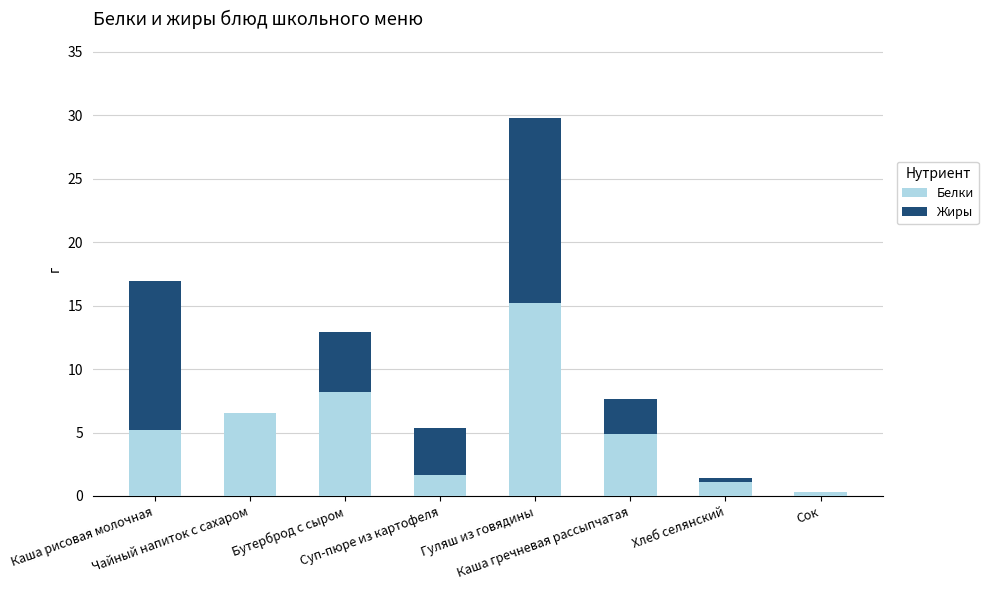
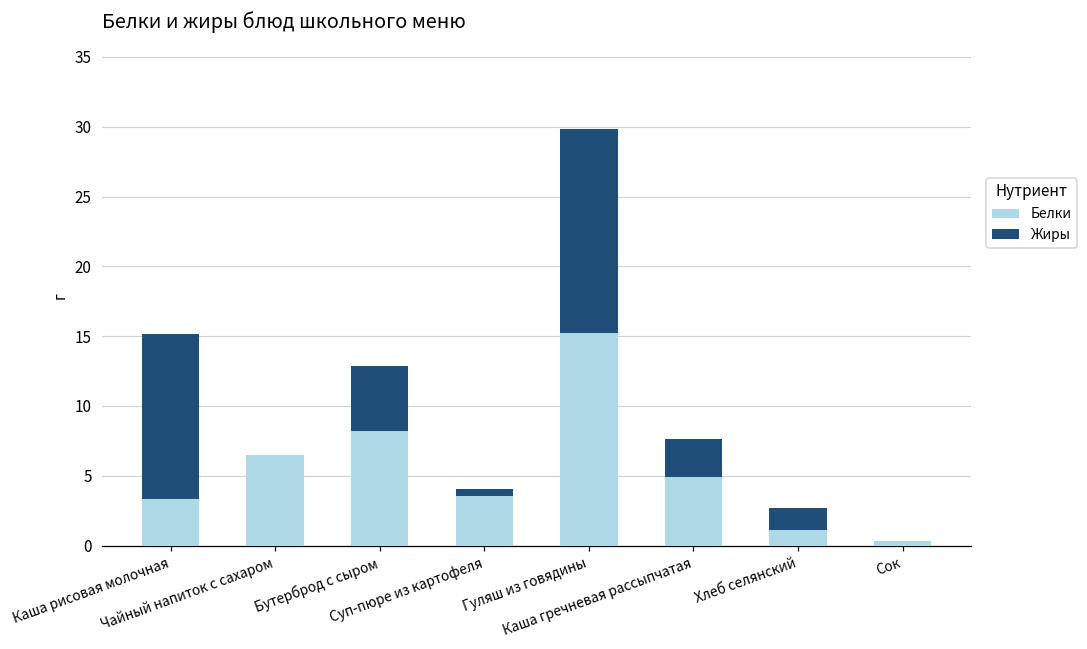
  {
    "Белки": {
-     "Каша рисовая молочная": 5.2,
+     "Каша рисовая молочная": 3.4,
      "Чайный напиток с сахаром": 6.5,
      "Бутерброд с сыром": 8.2,
-     "Суп-пюре из картофеля": 1.7,
+     "Суп-пюре из картофеля": 3.6,
      "Гуляш из говядины": 15.2,
      "Каша гречневая рассыпчатая": 4.9,
      "Хлеб селянский": 1.1,
      "Сок": 0.3
    },
    "Жиры": {
      "Каша рисовая молочная": 11.8,
      "Чайный напиток с сахаром": 0.0,
      "Бутерброд с сыром": 4.7,
-     "Суп-пюре из картофеля": 3.7,
+     "Суп-пюре из картофеля": 0.5,
      "Гуляш из говядины": 14.6,
      "Каша гречневая рассыпчатая": 2.7,
-     "Хлеб селянский": 0.3,
+     "Хлеб селянский": 1.6,
      "Сок": 0.0
    }
  }
